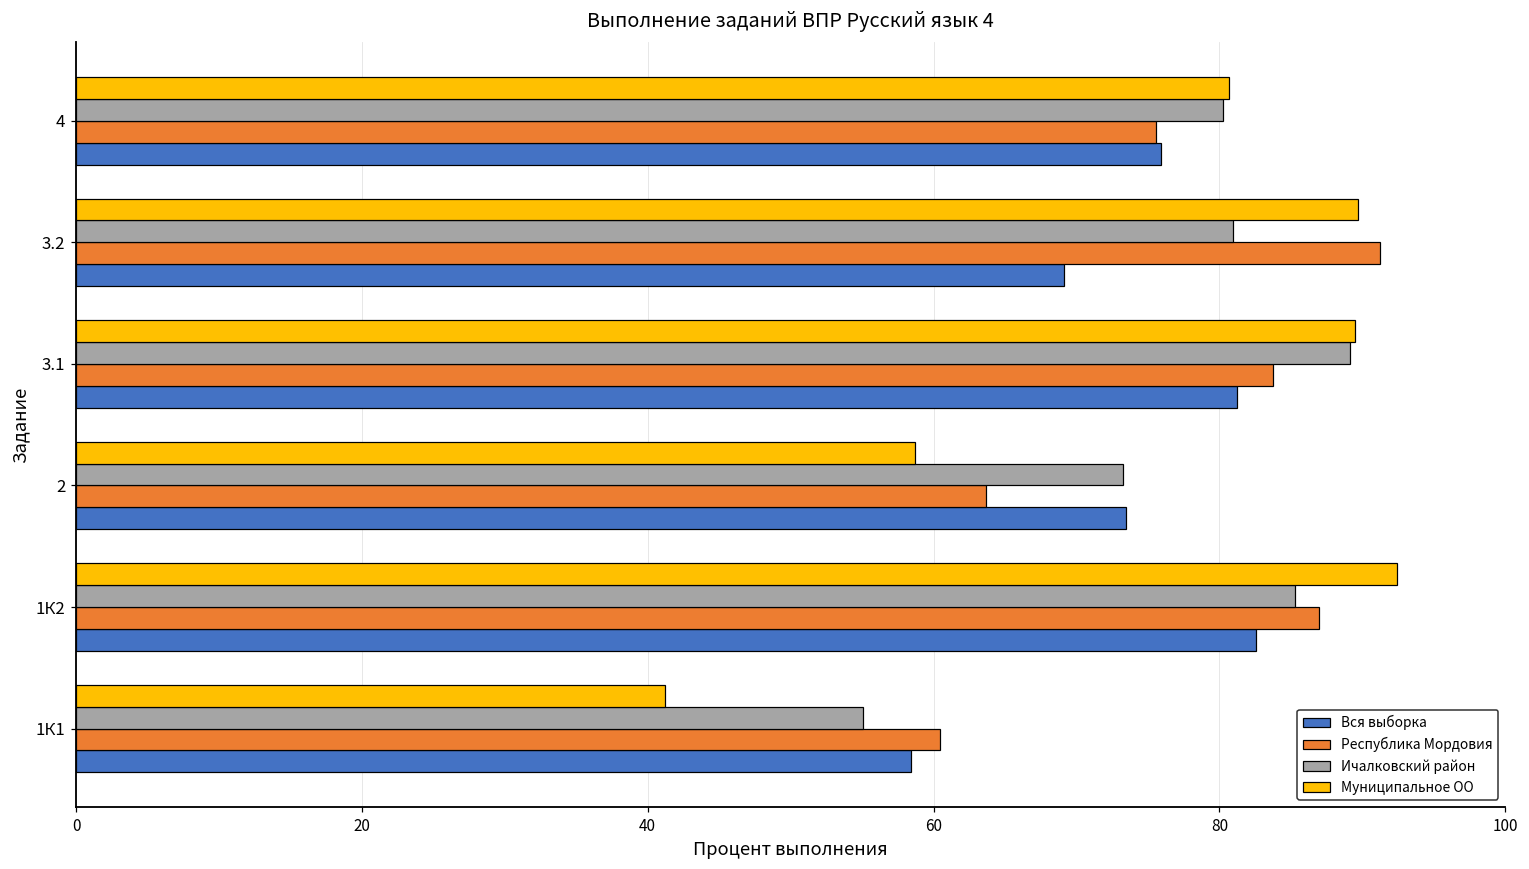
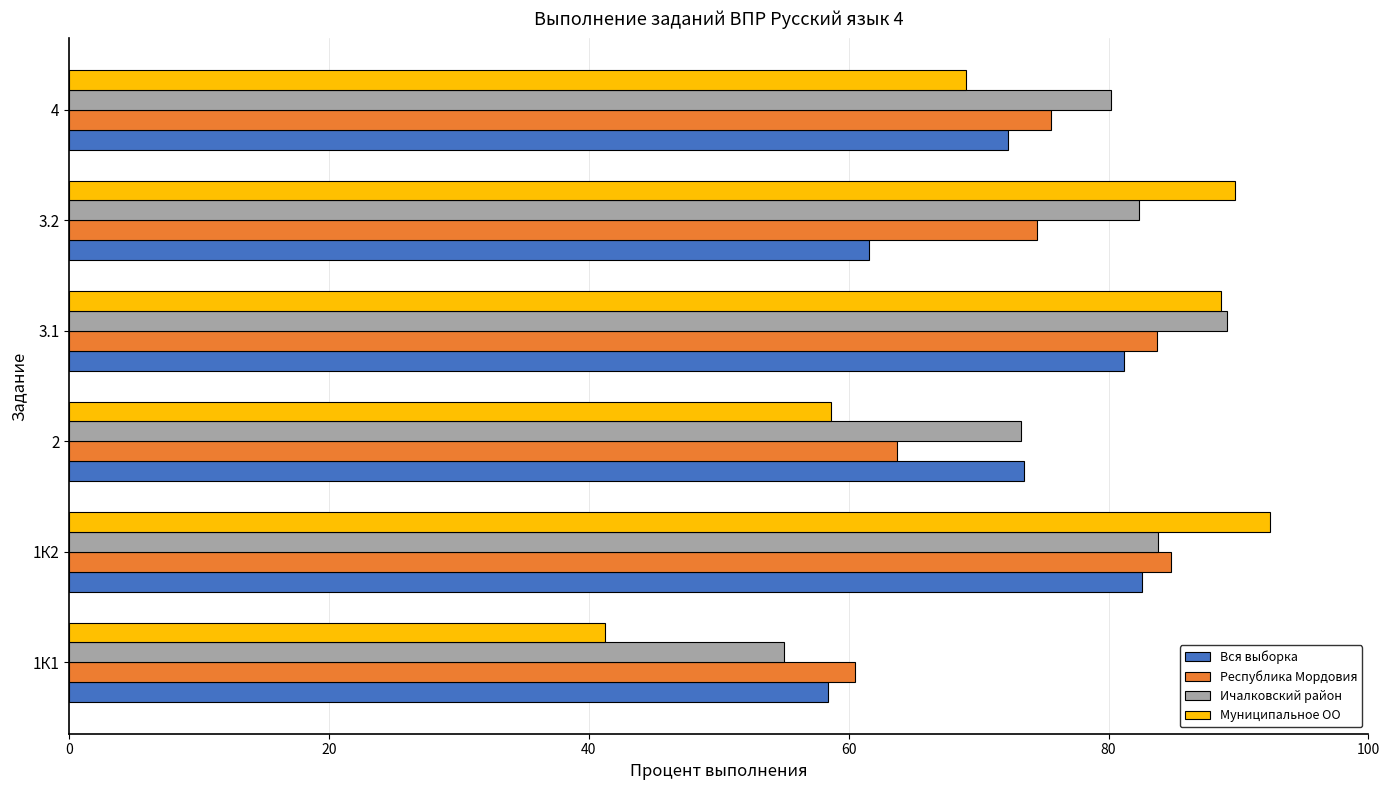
  {
    "Вся выборка": {
-     "4": 75.9,
-     "3.2": 69.1,
+     "4": 72.3,
+     "3.2": 61.6,
      "3.1": 81.2,
      "2": 73.5,
      "1К2": 82.5,
      "1К1": 58.4
    },
    "Республика Мордовия": {
      "4": 75.6,
-     "3.2": 91.3,
+     "3.2": 74.5,
      "3.1": 83.8,
      "2": 63.7,
-     "1К2": 87.0,
+     "1К2": 84.8,
      "1К1": 60.5
    },
    "Ичалковский район": {
      "4": 80.2,
-     "3.2": 81.0,
+     "3.2": 82.3,
      "3.1": 89.1,
      "2": 73.3,
-     "1К2": 85.3,
+     "1К2": 83.8,
      "1К1": 55.0
    },
    "Муниципальное ОО": {
-     "4": 80.7,
+     "4": 69.1,
      "3.2": 89.7,
-     "3.1": 89.5,
+     "3.1": 88.6,
      "2": 58.7,
      "1К2": 92.4,
      "1К1": 41.2
    }
  }
